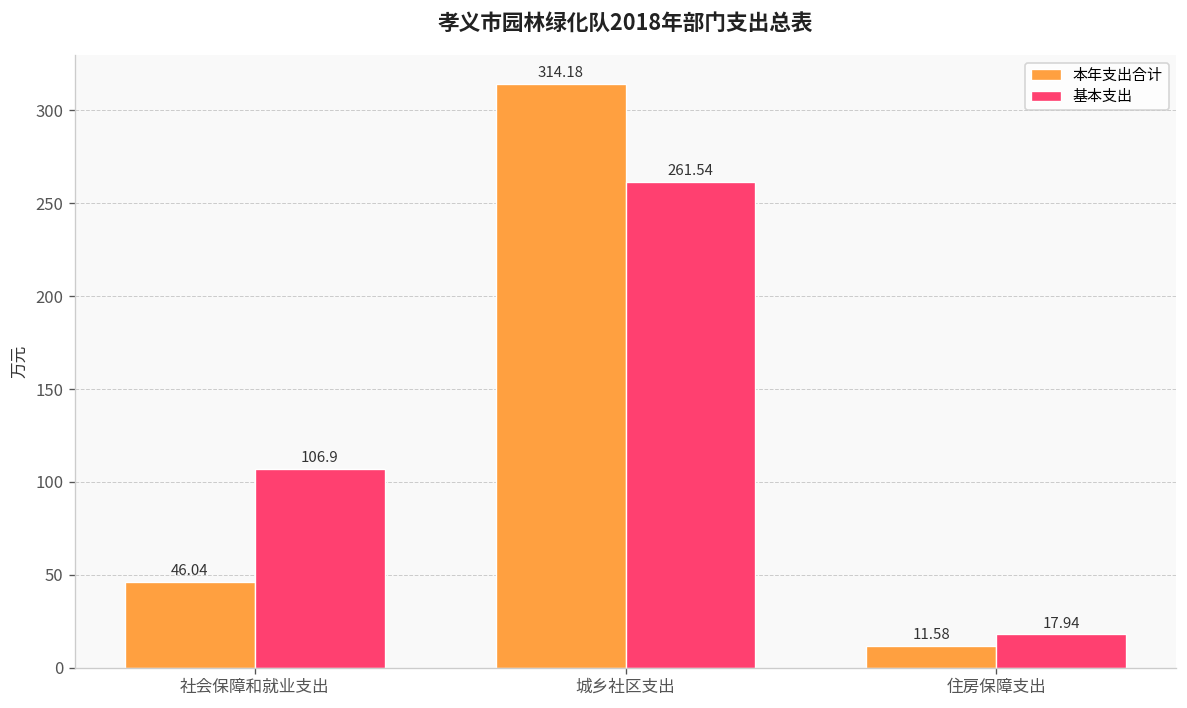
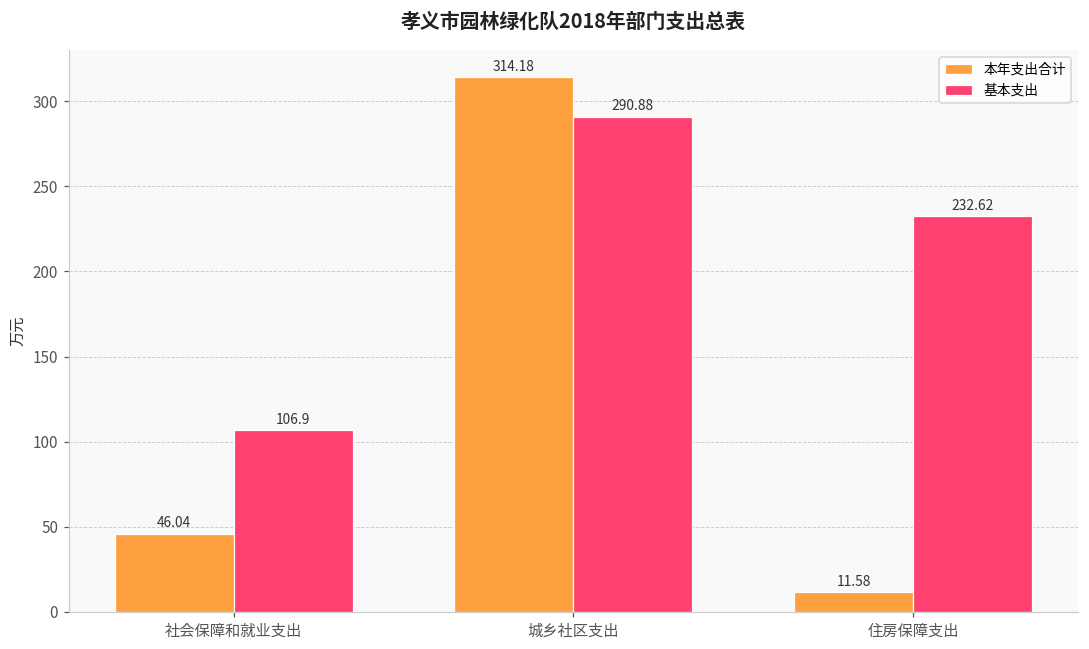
  {
    "本年支出合计": {
      "社会保障和就业支出": 46.04,
      "城乡社区支出": 314.18,
      "住房保障支出": 11.58
    },
    "基本支出": {
      "社会保障和就业支出": 106.9,
-     "城乡社区支出": 261.54,
-     "住房保障支出": 17.94
+     "城乡社区支出": 290.88,
+     "住房保障支出": 232.62
    }
  }
